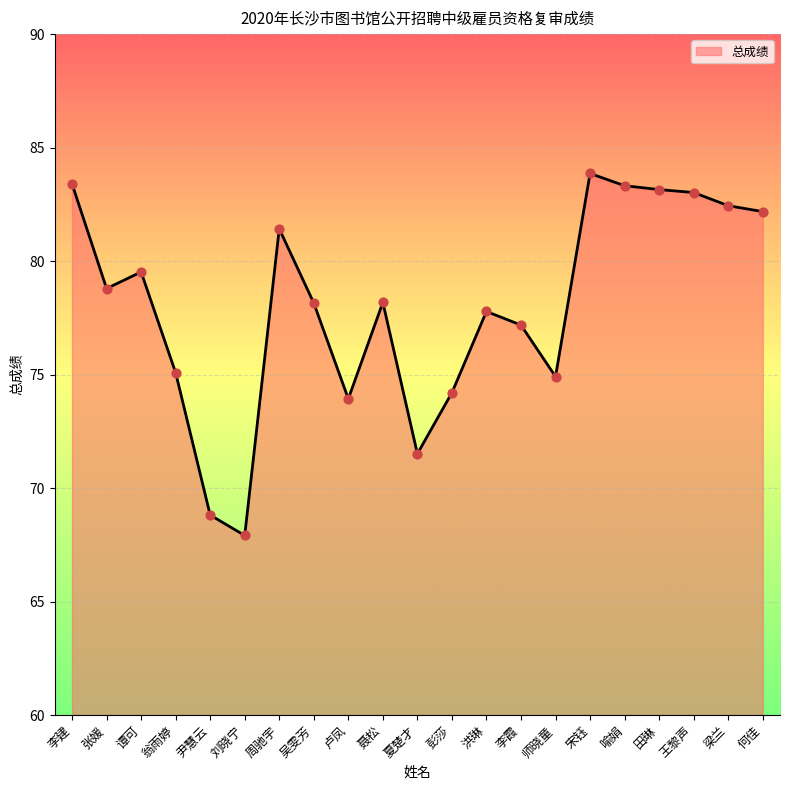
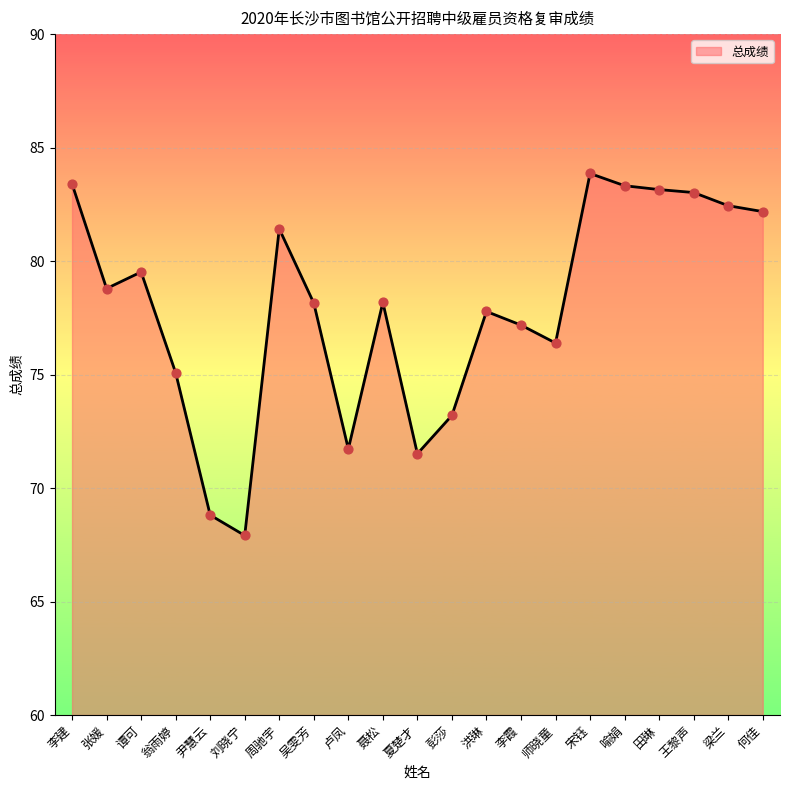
  {
    "李建": 83.4,
    "张媛": 78.8,
    "谭可": 79.5,
    "翁雨婷": 75.1,
    "尹慧云": 68.8,
    "刘晓宁": 67.9,
    "周驰宇": 81.4,
    "吴雯芳": 78.2,
-   "卢凤": 73.9,
+   "卢凤": 71.7,
    "聂松": 78.2,
    "夏楚才": 71.5,
-   "彭莎": 74.2,
+   "彭莎": 73.2,
    "洪琳": 77.8,
    "李霞": 77.2,
-   "师晓童": 74.9,
+   "师晓童": 76.4,
    "宋钰": 83.9,
    "喻娟": 83.3,
    "田琳": 83.2,
    "王黎声": 83.0,
    "梁兰": 82.4,
    "何佳": 82.2
  }
